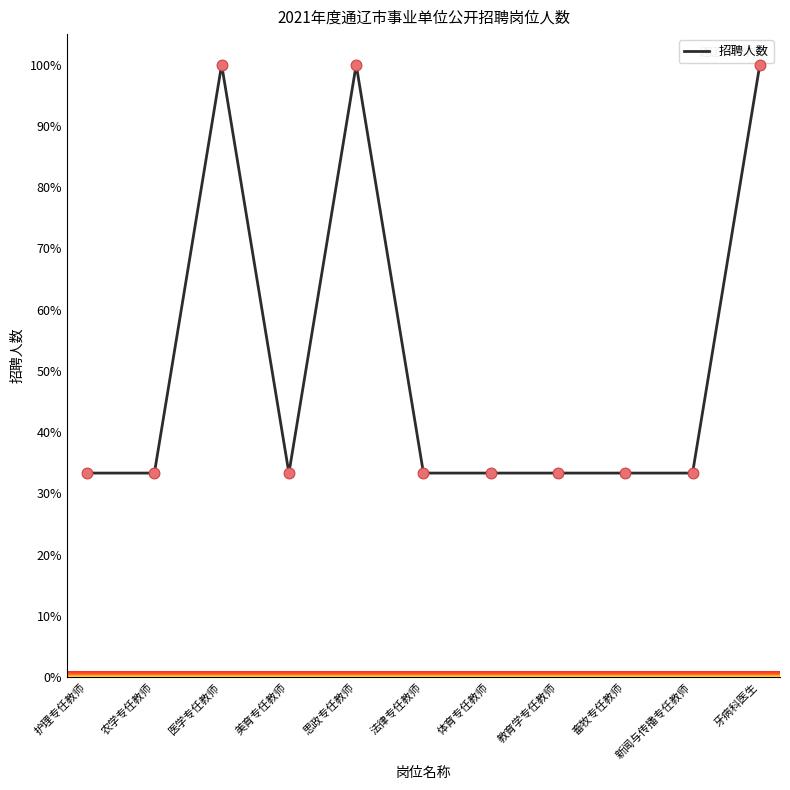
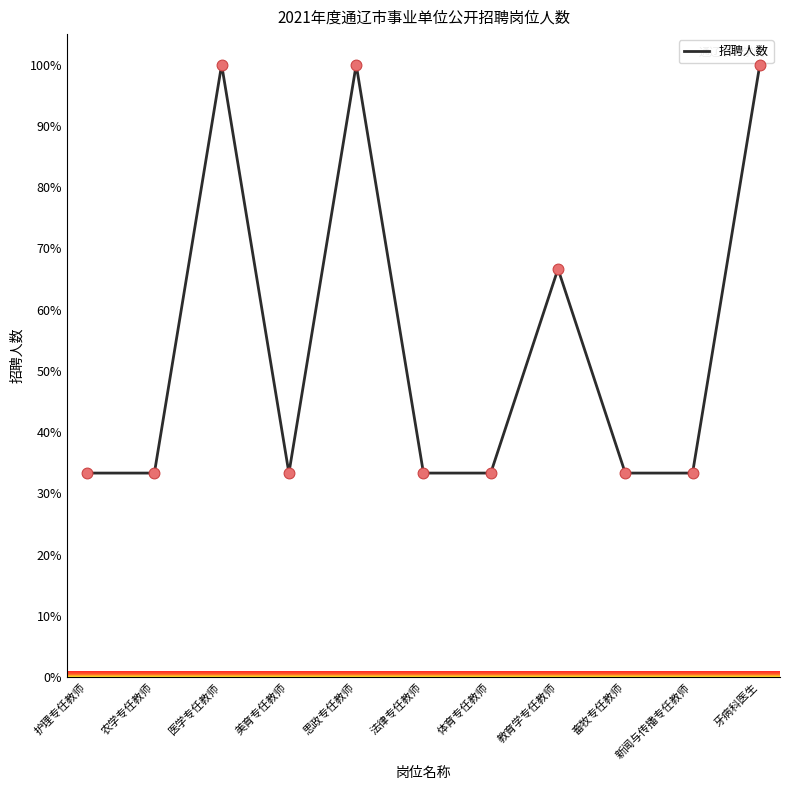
  {
    "护理专任教师": "33%",
    "农学专任教师": "33%",
    "医学专任教师": "100%",
    "美育专任教师": "33%",
    "思政专任教师": "100%",
    "法律专任教师": "33%",
    "体育专任教师": "33%",
-   "教育学专任教师": "33%",
+   "教育学专任教师": "67%",
    "畜牧专任教师": "33%",
    "新闻与传播专任教师": "33%",
    "牙病科医生": "100%"
  }
